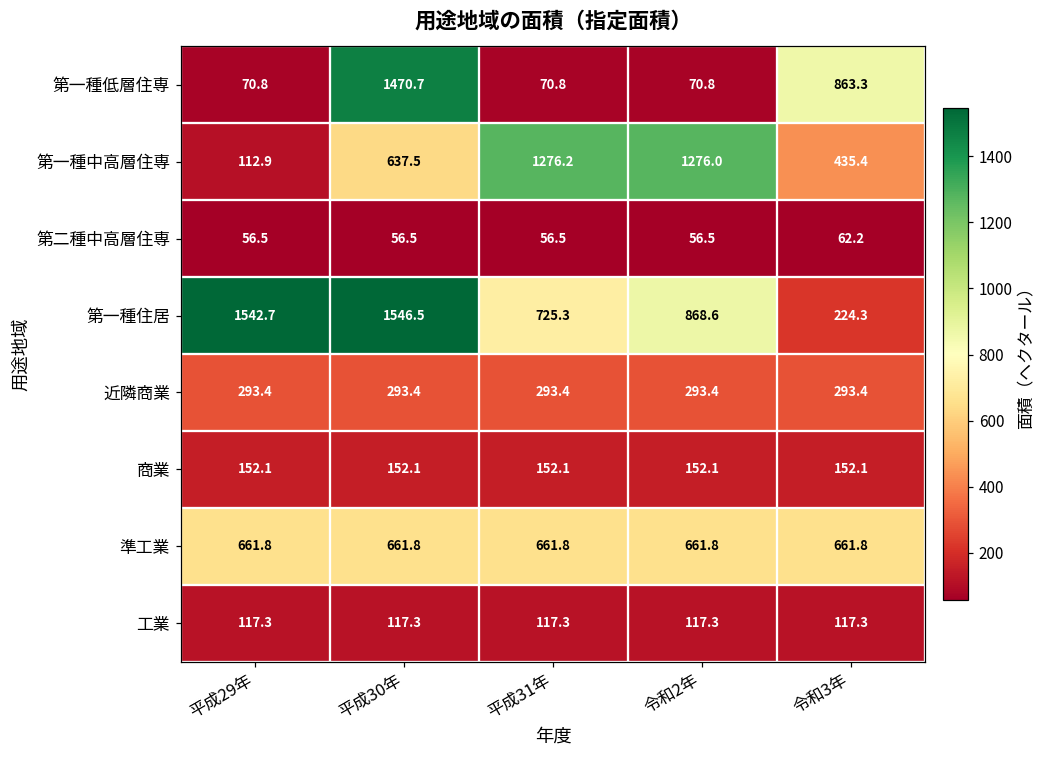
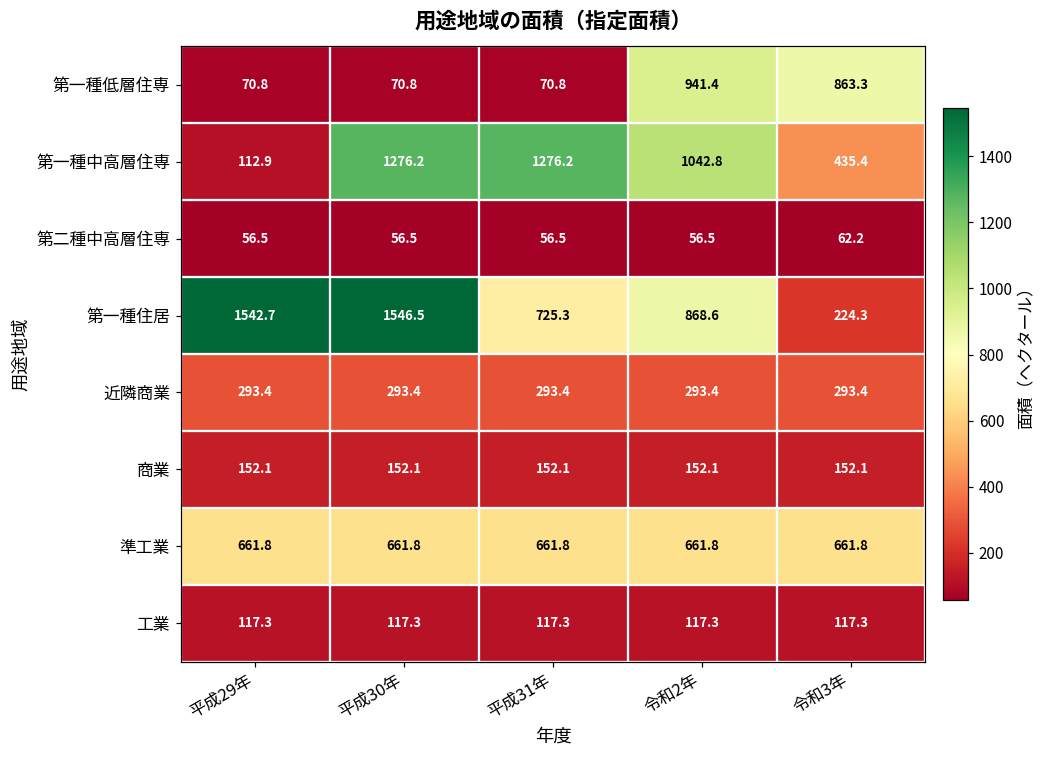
  {
    "第一種低層住専": {
      "平成29年": 70.8,
-     "平成30年": 1470.7,
+     "平成30年": 70.8,
      "平成31年": 70.8,
-     "令和2年": 70.8,
+     "令和2年": 941.4,
      "令和3年": 863.3
    },
    "第一種中高層住専": {
      "平成29年": 112.9,
-     "平成30年": 637.5,
+     "平成30年": 1276.2,
      "平成31年": 1276.2,
-     "令和2年": 1276.0,
+     "令和2年": 1042.8,
      "令和3年": 435.4
    },
    "第二種中高層住専": {
      "平成29年": 56.5,
      "平成30年": 56.5,
      "平成31年": 56.5,
      "令和2年": 56.5,
      "令和3年": 62.2
    },
    "第一種住居": {
      "平成29年": 1542.7,
      "平成30年": 1546.5,
      "平成31年": 725.3,
      "令和2年": 868.6,
      "令和3年": 224.3
    },
    "近隣商業": {
      "平成29年": 293.4,
      "平成30年": 293.4,
      "平成31年": 293.4,
      "令和2年": 293.4,
      "令和3年": 293.4
    },
    "商業": {
      "平成29年": 152.1,
      "平成30年": 152.1,
      "平成31年": 152.1,
      "令和2年": 152.1,
      "令和3年": 152.1
    },
    "準工業": {
      "平成29年": 661.8,
      "平成30年": 661.8,
      "平成31年": 661.8,
      "令和2年": 661.8,
      "令和3年": 661.8
    },
    "工業": {
      "平成29年": 117.3,
      "平成30年": 117.3,
      "平成31年": 117.3,
      "令和2年": 117.3,
      "令和3年": 117.3
    }
  }
